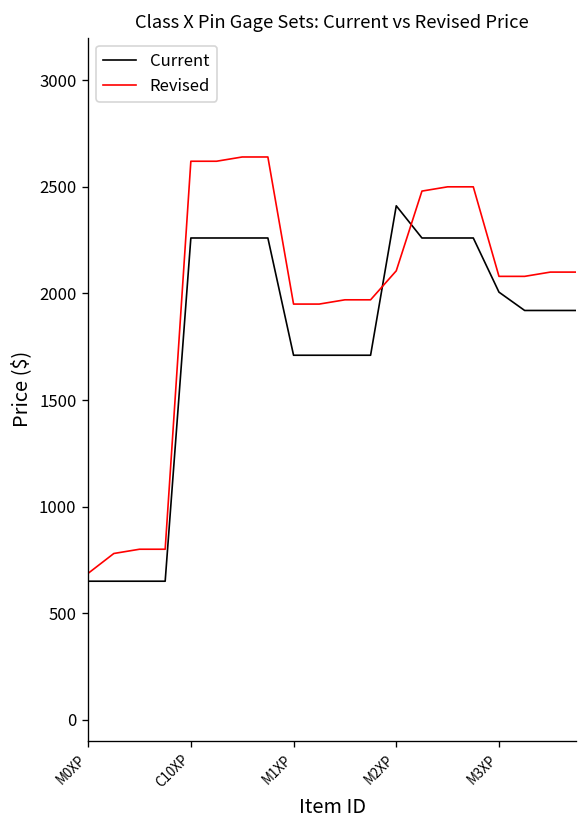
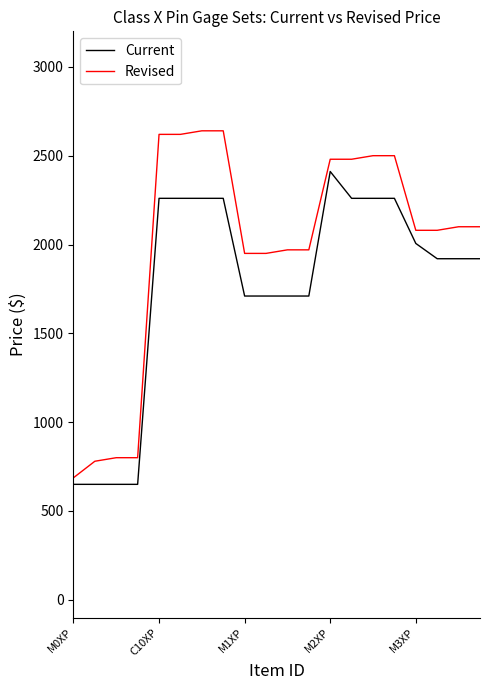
  {
    "Current": {
      "M0XP": 650,
      "C10XP": 2260,
      "M1XP": 1710,
      "M2XP": 2410,
      "M3XP": 2010
    },
    "Revised": {
      "M0XP": 690,
      "C10XP": 2620,
      "M1XP": 1950,
-     "M2XP": 2110,
+     "M2XP": 2480,
      "M3XP": 2080
    }
  }
